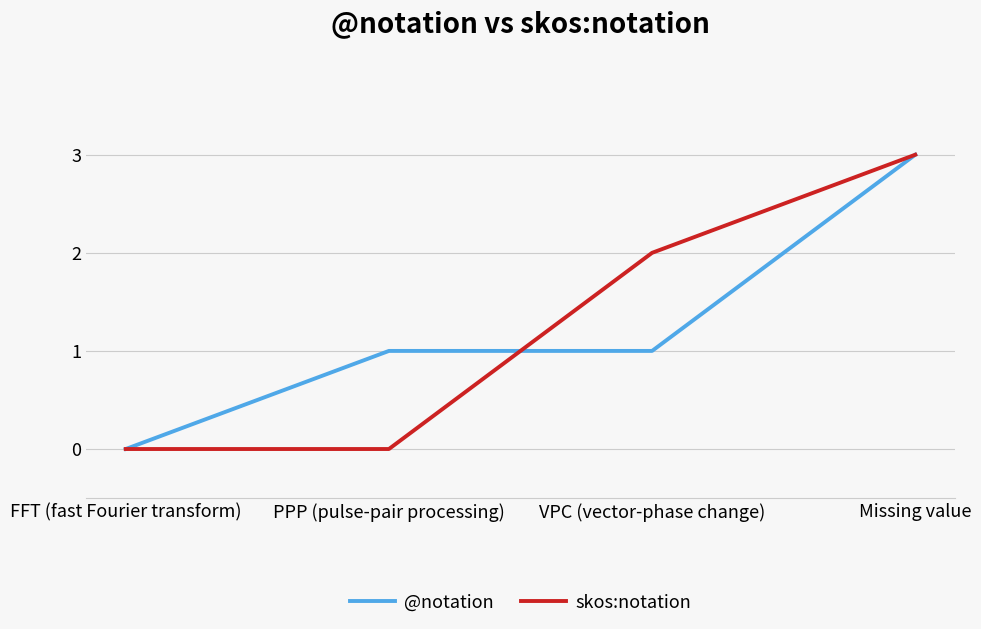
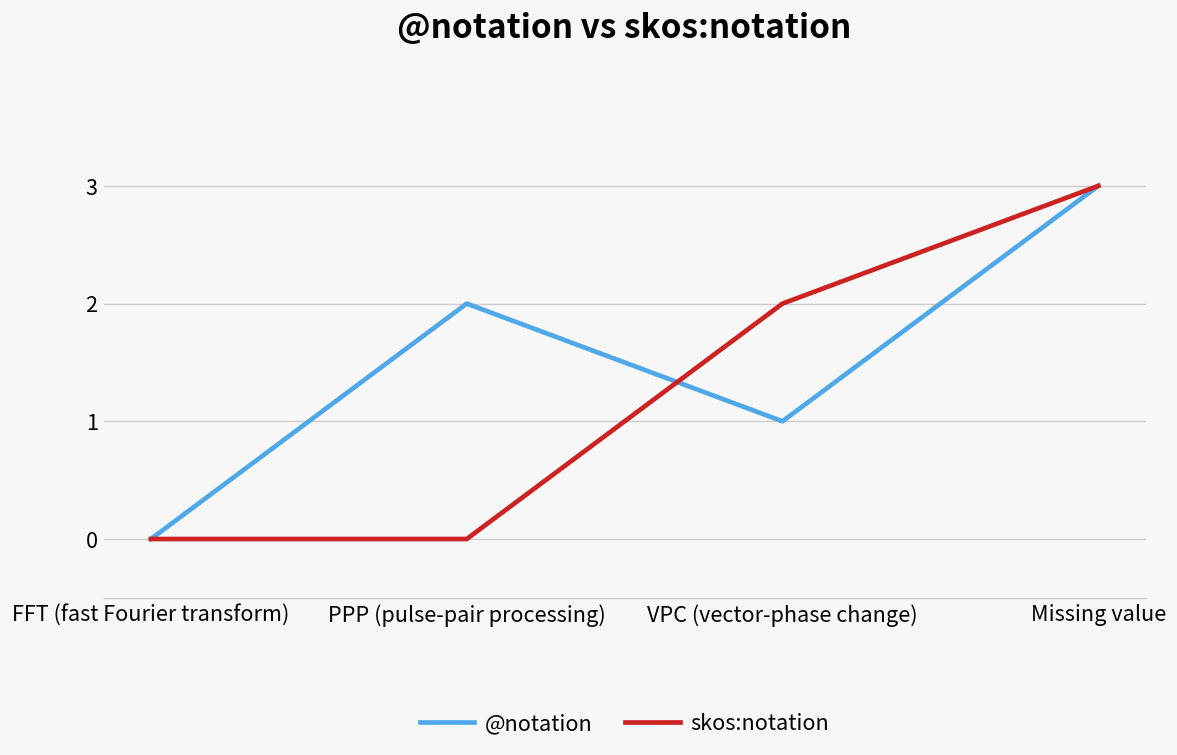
  {
    "@notation": {
-     "PPP (pulse-pair processing)": 1,
+     "PPP (pulse-pair processing)": 2,
      "VPC (vector-phase change)": 1
    },
    "skos:notation": {
      "PPP (pulse-pair processing)": 0,
      "VPC (vector-phase change)": 2
    }
  }
